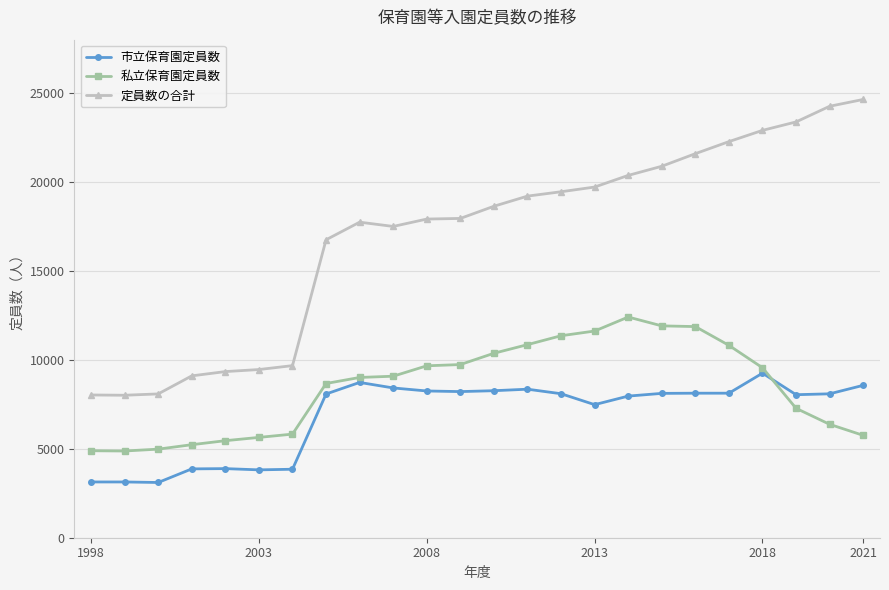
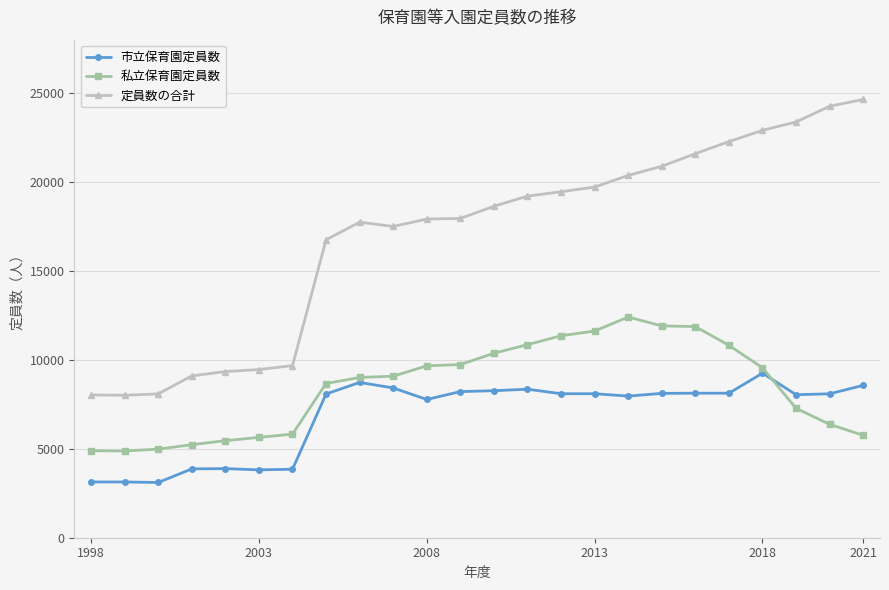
  {
    "市立保育園定員数": {
      "1998": 3100,
      "2003": 3800,
-     "2008": 8300,
-     "2013": 7500,
+     "2008": 7800,
+     "2013": 8100,
      "2018": 9300,
      "2021": 8600
    }
  }
